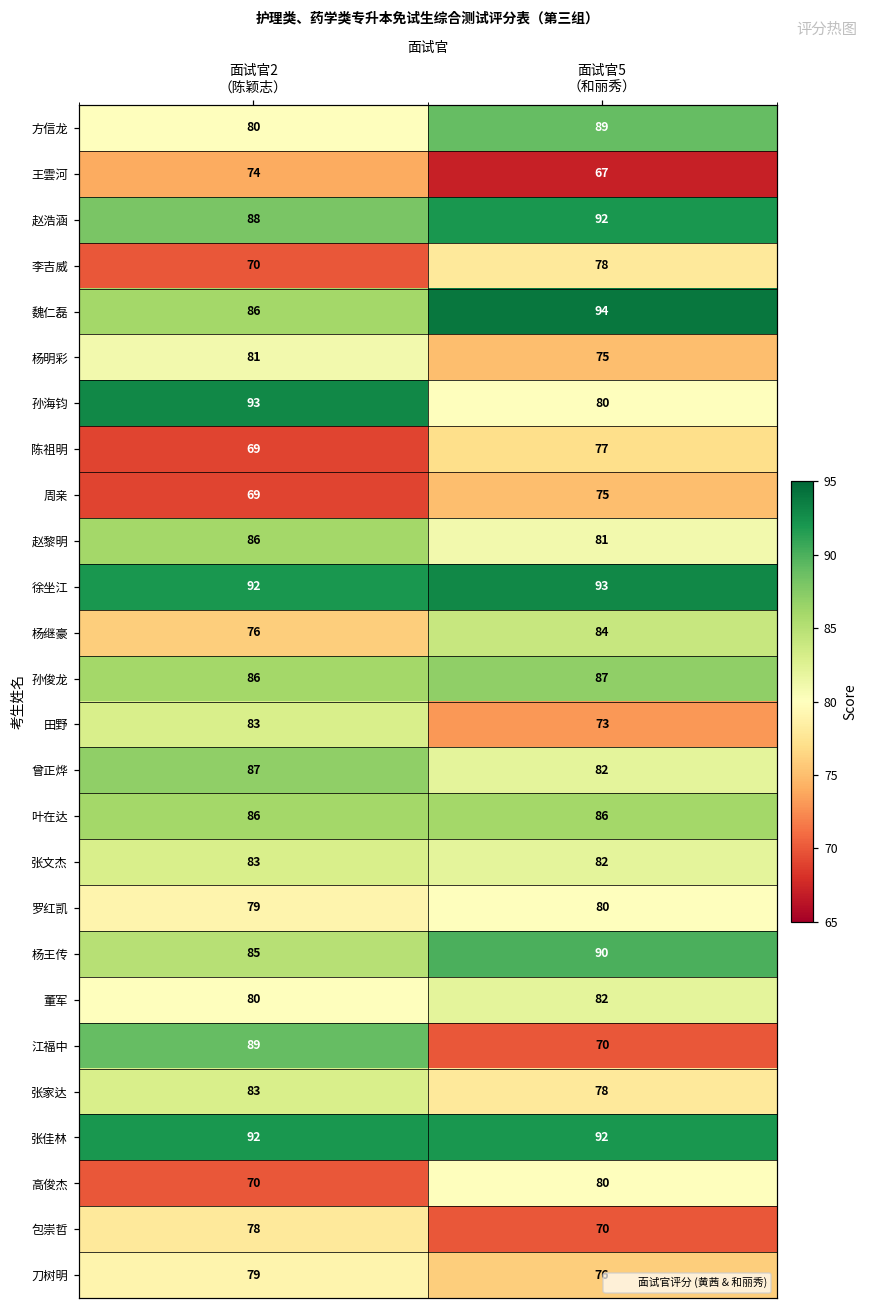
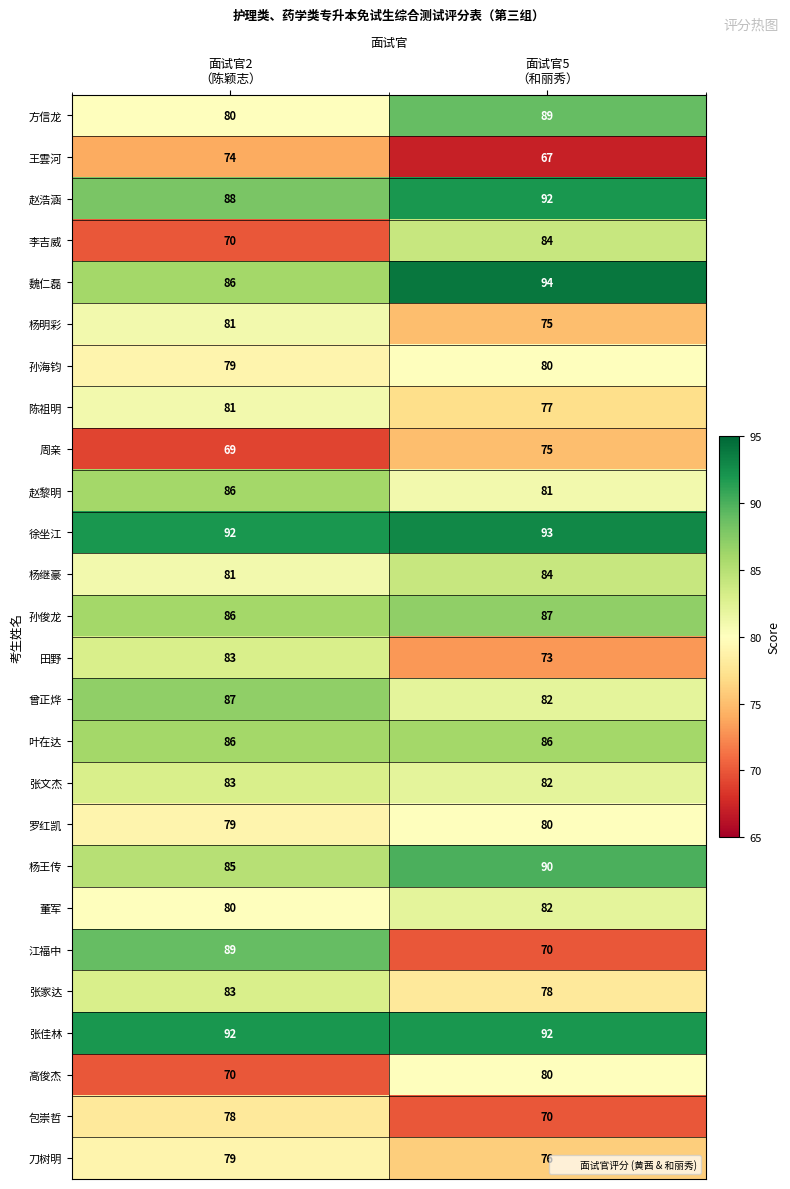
  {
    "方信龙": {
      "面试官2 （陈颖志）": 80,
      "面试官5 （和丽秀）": 89
    },
    "王雲河": {
      "面试官2 （陈颖志）": 74,
      "面试官5 （和丽秀）": 67
    },
    "赵浩涵": {
      "面试官2 （陈颖志）": 88,
      "面试官5 （和丽秀）": 92
    },
    "李吉威": {
      "面试官2 （陈颖志）": 70,
-     "面试官5 （和丽秀）": 78
+     "面试官5 （和丽秀）": 84
    },
    "魏仁磊": {
      "面试官2 （陈颖志）": 86,
      "面试官5 （和丽秀）": 94
    },
    "杨明彩": {
      "面试官2 （陈颖志）": 81,
      "面试官5 （和丽秀）": 75
    },
    "孙海钧": {
-     "面试官2 （陈颖志）": 93,
+     "面试官2 （陈颖志）": 79,
      "面试官5 （和丽秀）": 80
    },
    "陈祖明": {
-     "面试官2 （陈颖志）": 69,
+     "面试官2 （陈颖志）": 81,
      "面试官5 （和丽秀）": 77
    },
    "周亲": {
      "面试官2 （陈颖志）": 69,
      "面试官5 （和丽秀）": 75
    },
    "赵黎明": {
      "面试官2 （陈颖志）": 86,
      "面试官5 （和丽秀）": 81
    },
    "徐坐江": {
      "面试官2 （陈颖志）": 92,
      "面试官5 （和丽秀）": 93
    },
    "杨继豪": {
-     "面试官2 （陈颖志）": 76,
+     "面试官2 （陈颖志）": 81,
      "面试官5 （和丽秀）": 84
    },
    "孙俊龙": {
      "面试官2 （陈颖志）": 86,
      "面试官5 （和丽秀）": 87
    },
    "田野": {
      "面试官2 （陈颖志）": 83,
      "面试官5 （和丽秀）": 73
    },
    "曾正烨": {
      "面试官2 （陈颖志）": 87,
      "面试官5 （和丽秀）": 82
    },
    "叶在达": {
      "面试官2 （陈颖志）": 86,
      "面试官5 （和丽秀）": 86
    },
    "张文杰": {
      "面试官2 （陈颖志）": 83,
      "面试官5 （和丽秀）": 82
    },
    "罗红凯": {
      "面试官2 （陈颖志）": 79,
      "面试官5 （和丽秀）": 80
    },
    "杨王传": {
      "面试官2 （陈颖志）": 85,
      "面试官5 （和丽秀）": 90
    },
    "董军": {
      "面试官2 （陈颖志）": 80,
      "面试官5 （和丽秀）": 82
    },
    "江福中": {
      "面试官2 （陈颖志）": 89,
      "面试官5 （和丽秀）": 70
    },
    "张家达": {
      "面试官2 （陈颖志）": 83,
      "面试官5 （和丽秀）": 78
    },
    "张佳林": {
      "面试官2 （陈颖志）": 92,
      "面试官5 （和丽秀）": 92
    },
    "高俊杰": {
      "面试官2 （陈颖志）": 70,
      "面试官5 （和丽秀）": 80
    },
    "包崇哲": {
      "面试官2 （陈颖志）": 78,
      "面试官5 （和丽秀）": 70
    },
    "刀树明": {
      "面试官2 （陈颖志）": 79
    }
  }
